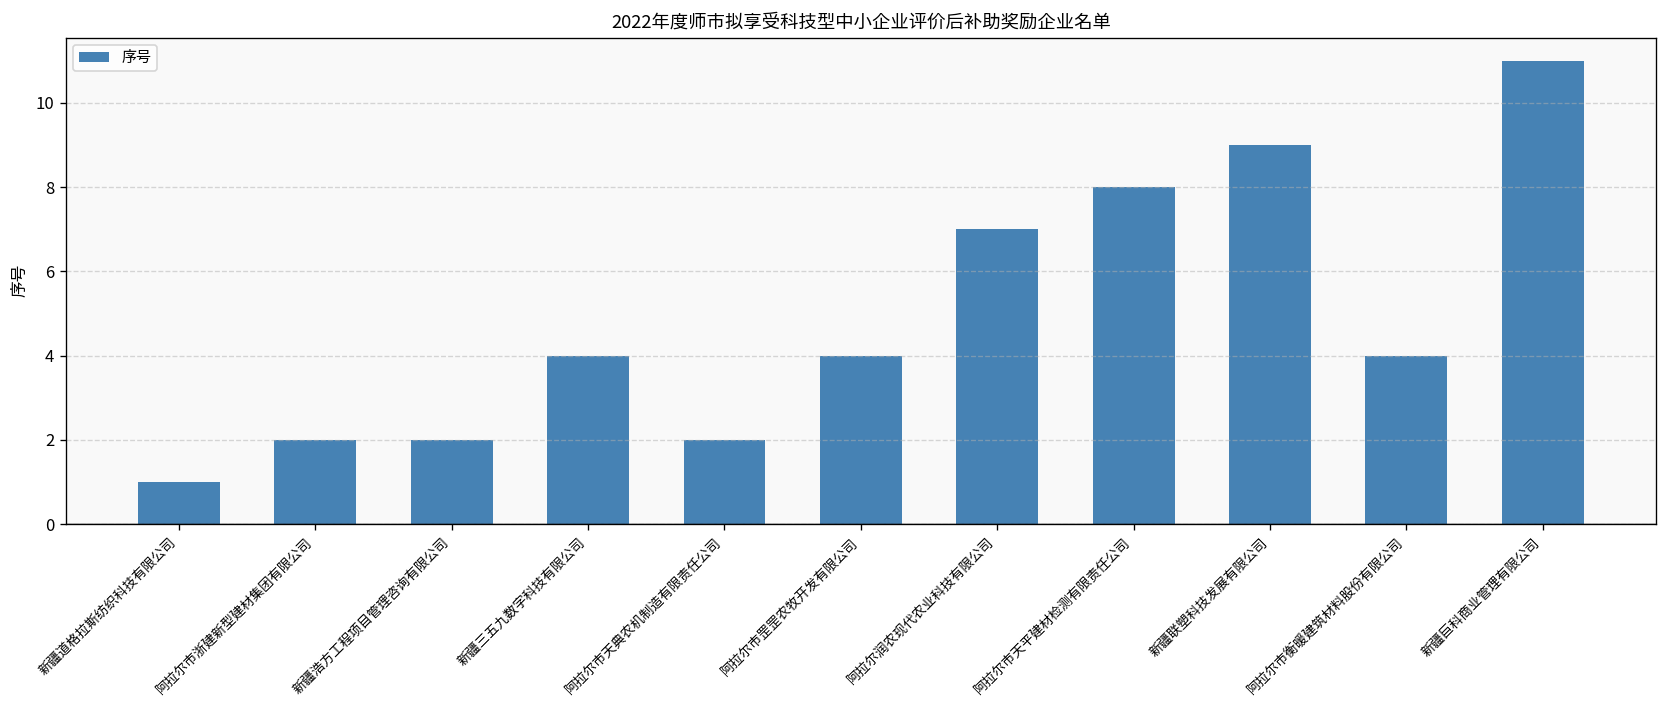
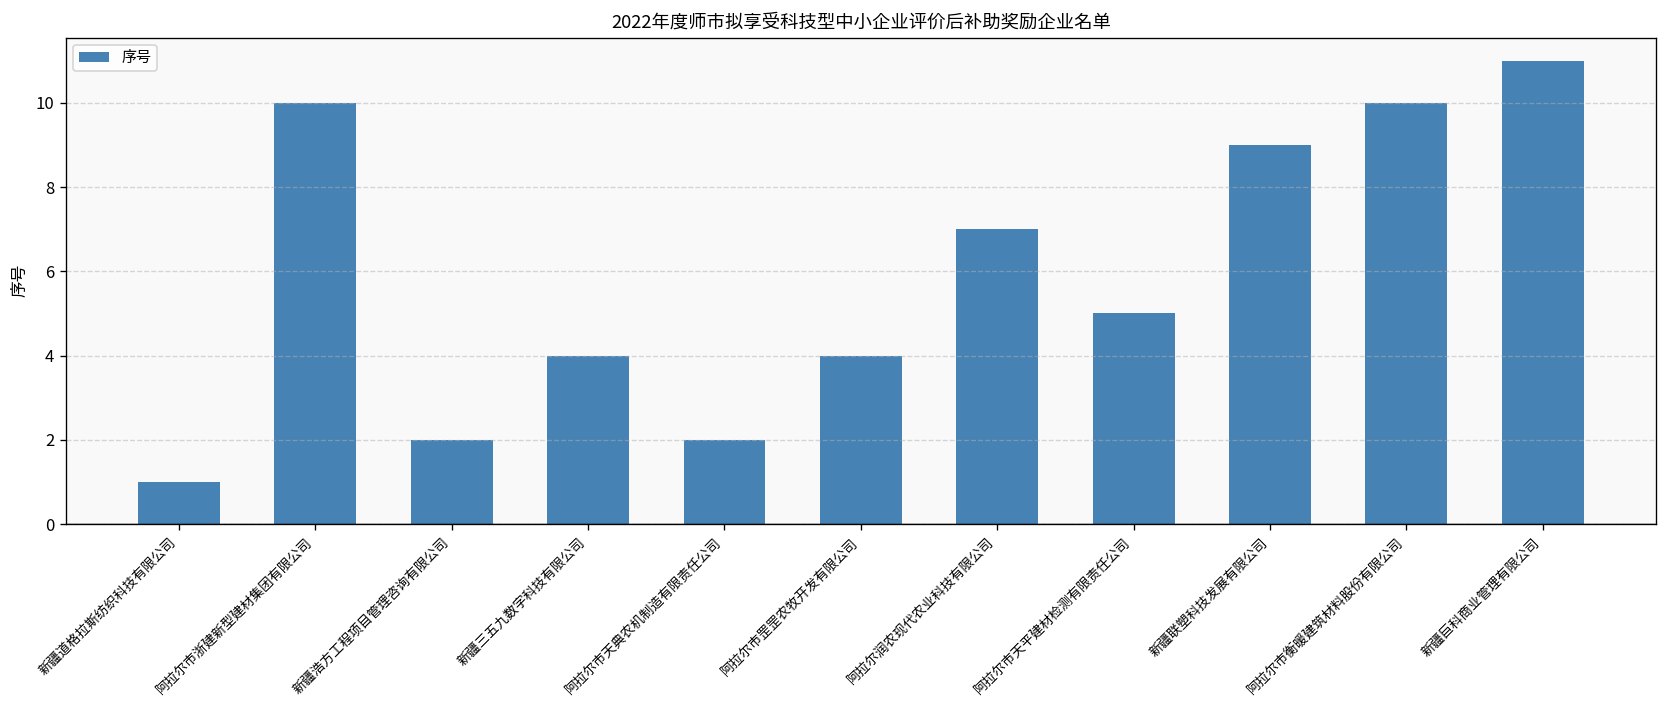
  {
    "新疆道格拉斯纺织科技有限公司": 1,
-   "阿拉尔市浙建新型建材集团有限公司": 2,
+   "阿拉尔市浙建新型建材集团有限公司": 10,
    "新疆浩方工程项目管理咨询有限公司": 2,
    "新疆三五九数字科技有限公司": 4,
    "阿拉尔市天典农机制造有限责任公司": 2,
    "阿拉尔市罡罡农牧开发有限公司": 4,
    "阿拉尔润农现代农业科技有限公司": 7,
-   "阿拉尔市天平建材检测有限责任公司": 8,
+   "阿拉尔市天平建材检测有限责任公司": 5,
    "新疆联塑科技发展有限公司": 9,
-   "阿拉尔市衡暖建筑材料股份有限公司": 4,
+   "阿拉尔市衡暖建筑材料股份有限公司": 10,
    "新疆巨科商业管理有限公司": 11
  }
